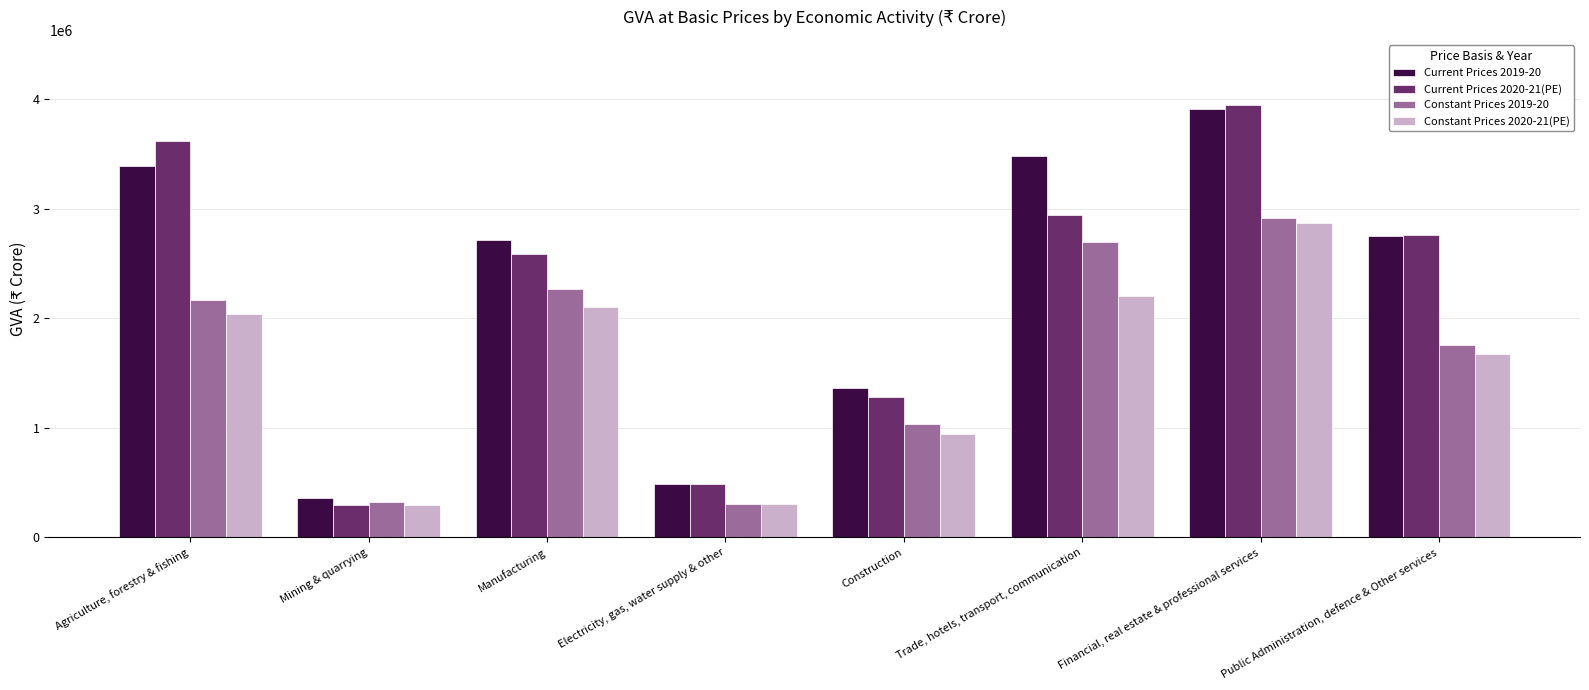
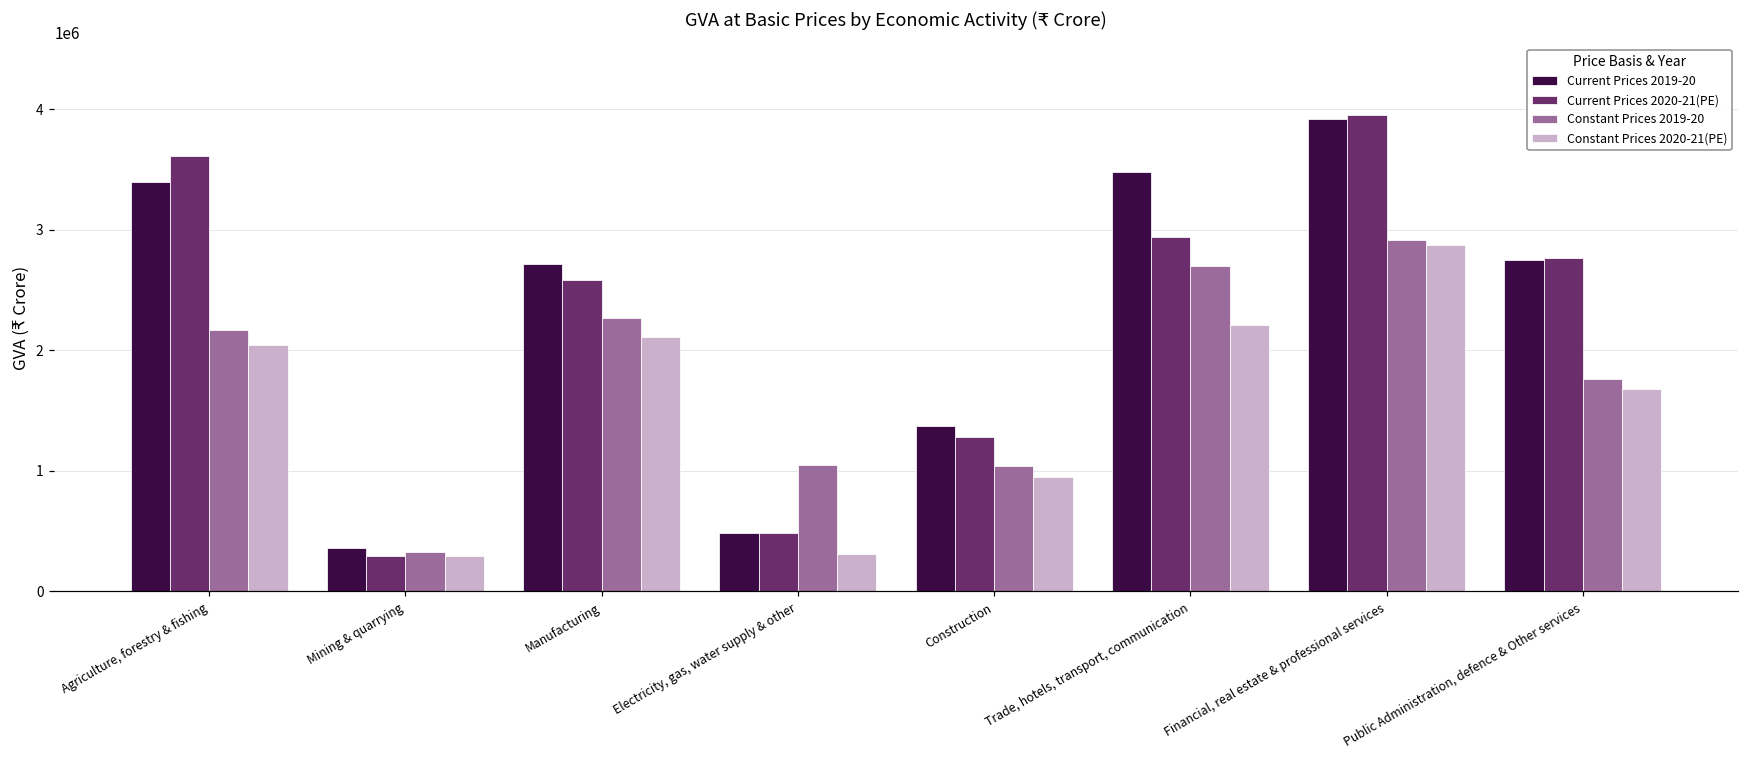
  {
    "Current Prices 2019-20": {
      "Agriculture, forestry & fishing": 3390000,
      "Mining & quarrying": 360000,
      "Manufacturing": 2710000,
      "Electricity, gas, water supply & other": 480000,
      "Construction": 1370000,
      "Trade, hotels, transport, communication": 3480000,
      "Financial, real estate & professional services": 3920000,
      "Public Administration, defence & Other services": 2750000
    },
    "Current Prices 2020-21(PE)": {
      "Agriculture, forestry & fishing": 3620000,
      "Mining & quarrying": 290000,
      "Manufacturing": 2590000,
      "Electricity, gas, water supply & other": 480000,
      "Construction": 1280000,
      "Trade, hotels, transport, communication": 2940000,
      "Financial, real estate & professional services": 3950000,
      "Public Administration, defence & Other services": 2760000
    },
    "Constant Prices 2019-20": {
      "Agriculture, forestry & fishing": 2170000,
      "Mining & quarrying": 320000,
      "Manufacturing": 2270000,
-     "Electricity, gas, water supply & other": 300000,
+     "Electricity, gas, water supply & other": 1050000,
      "Construction": 1040000,
      "Trade, hotels, transport, communication": 2700000,
      "Financial, real estate & professional services": 2920000,
      "Public Administration, defence & Other services": 1760000
    },
    "Constant Prices 2020-21(PE)": {
      "Agriculture, forestry & fishing": 2040000,
      "Mining & quarrying": 290000,
      "Manufacturing": 2110000,
      "Electricity, gas, water supply & other": 310000,
      "Construction": 950000,
      "Trade, hotels, transport, communication": 2210000,
      "Financial, real estate & professional services": 2870000,
      "Public Administration, defence & Other services": 1680000
    }
  }
